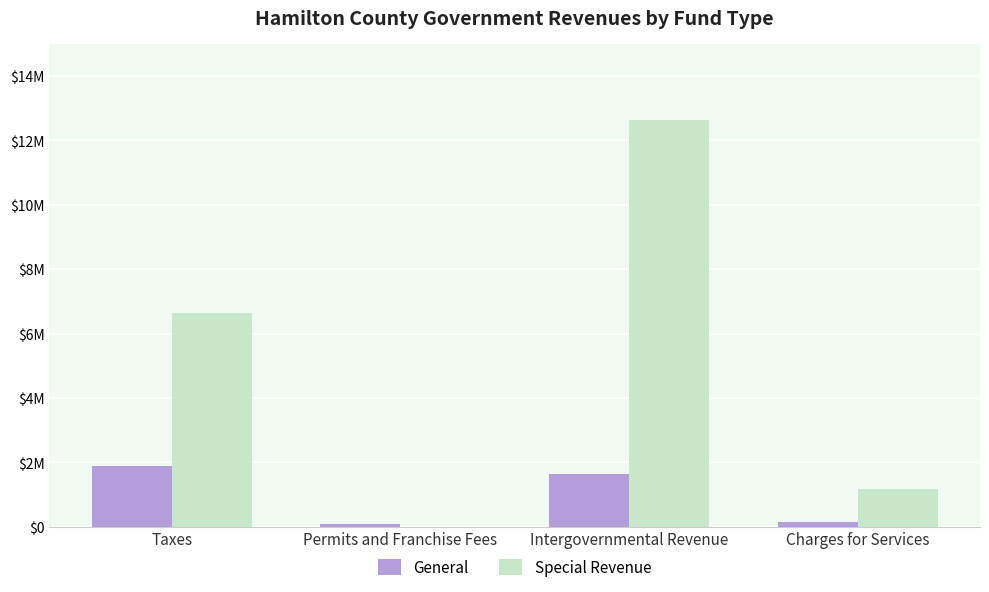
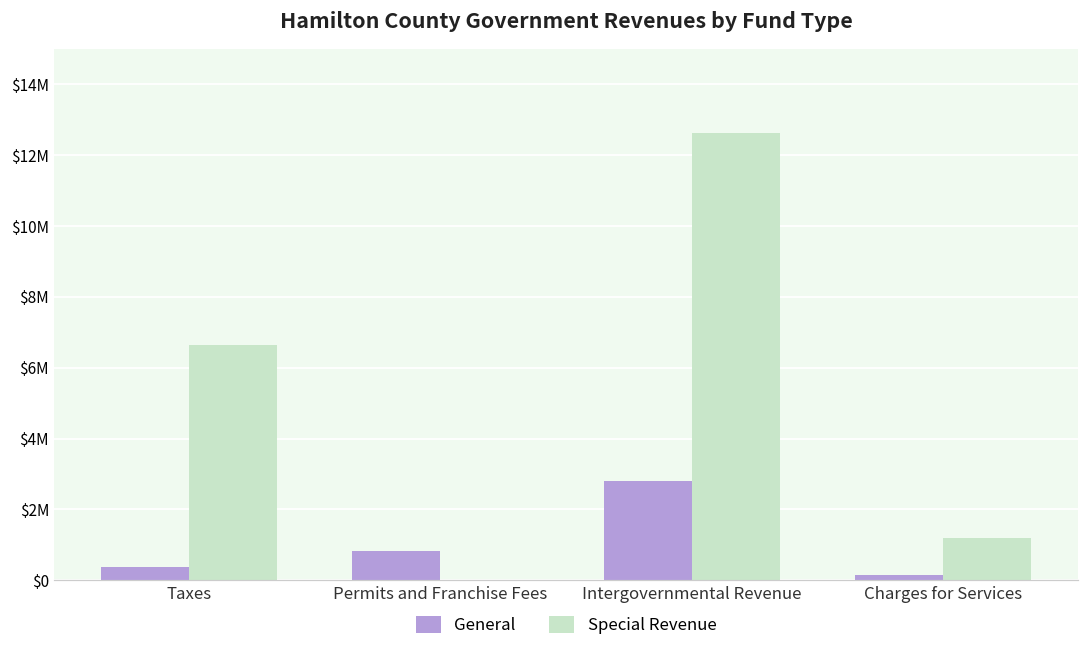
  {
    "General": {
-     "Taxes": "$1900000",
-     "Permits and Franchise Fees": "$100000",
-     "Intergovernmental Revenue": "$1700000",
+     "Taxes": "$400000",
+     "Permits and Franchise Fees": "$800000",
+     "Intergovernmental Revenue": "$2800000",
      "Charges for Services": "$100000"
    },
    "Special Revenue": {
      "Taxes": "$6600000",
      "Permits and Franchise Fees": "$0",
      "Intergovernmental Revenue": "$12600000",
      "Charges for Services": "$1200000"
    }
  }
